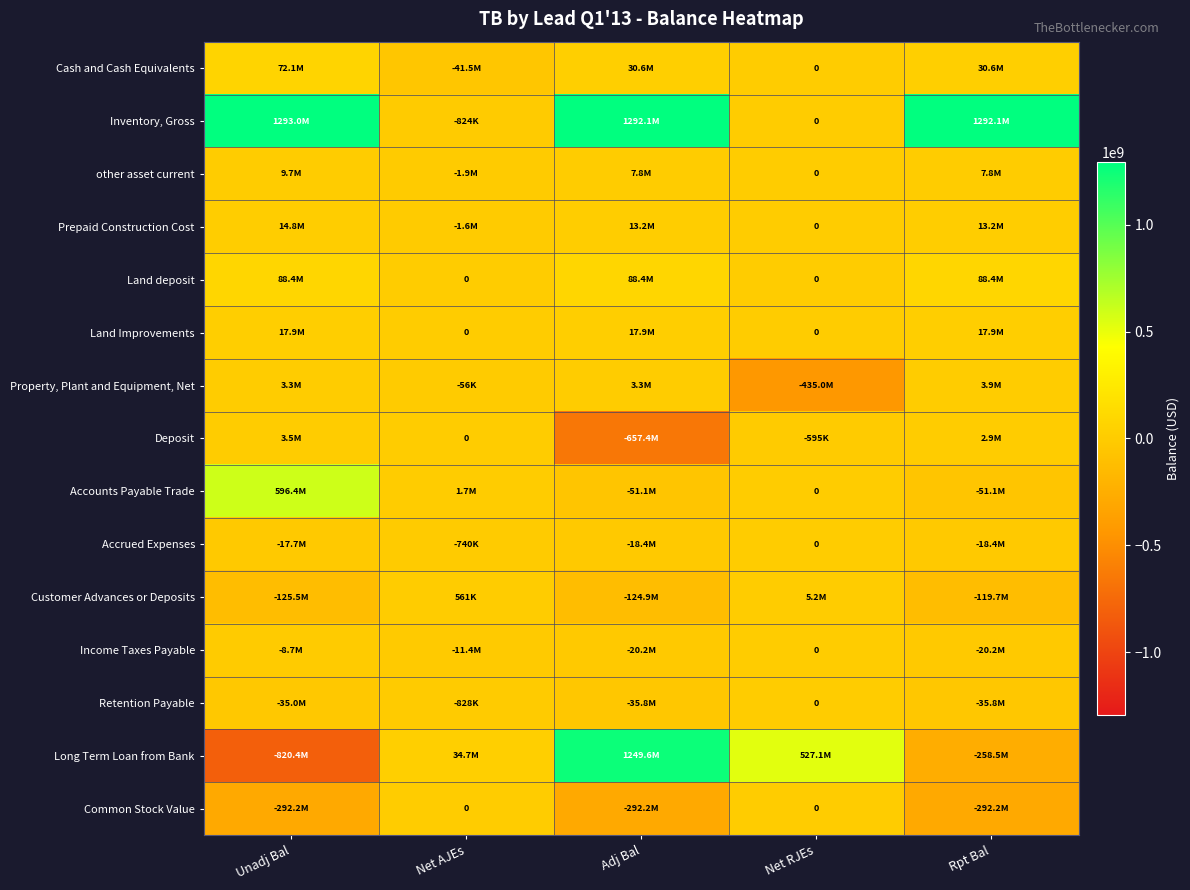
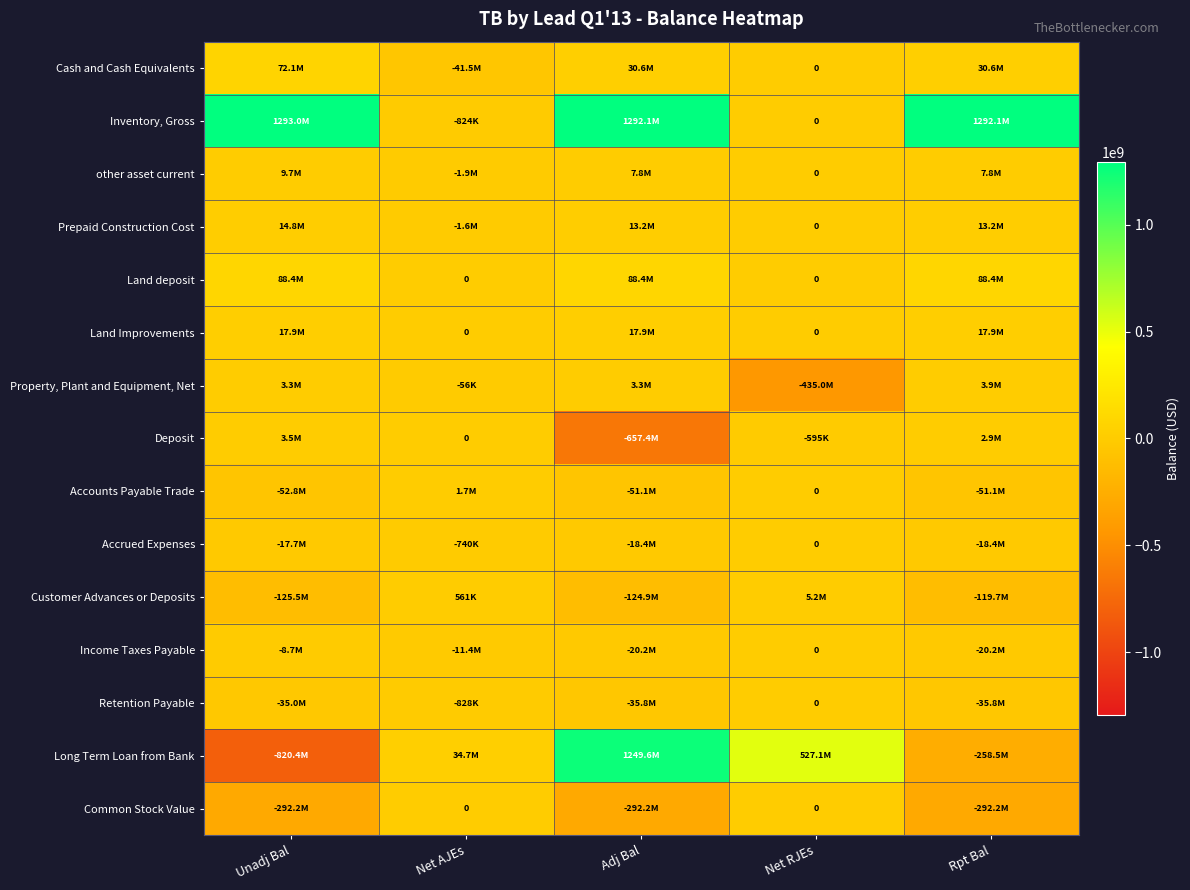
  {
    "Cash and Cash Equivalents": {
      "Unadj Bal": "72.1M",
      "Net AJEs": "-41.5M",
      "Adj Bal": "30.6M",
      "Net RJEs": "0",
      "Rpt Bal": "30.6M"
    },
    "Inventory, Gross": {
      "Unadj Bal": "1293.0M",
      "Net AJEs": "-824K",
      "Adj Bal": "1292.1M",
      "Net RJEs": "0",
      "Rpt Bal": "1292.1M"
    },
    "other asset current": {
      "Unadj Bal": "9.7M",
      "Net AJEs": "-1.9M",
      "Adj Bal": "7.8M",
      "Net RJEs": "0",
      "Rpt Bal": "7.8M"
    },
    "Prepaid Construction Cost": {
      "Unadj Bal": "14.8M",
      "Net AJEs": "-1.6M",
      "Adj Bal": "13.2M",
      "Net RJEs": "0",
      "Rpt Bal": "13.2M"
    },
    "Land deposit": {
      "Unadj Bal": "88.4M",
      "Net AJEs": "0",
      "Adj Bal": "88.4M",
      "Net RJEs": "0",
      "Rpt Bal": "88.4M"
    },
    "Land Improvements": {
      "Unadj Bal": "17.9M",
      "Net AJEs": "0",
      "Adj Bal": "17.9M",
      "Net RJEs": "0",
      "Rpt Bal": "17.9M"
    },
    "Property, Plant and Equipment, Net": {
      "Unadj Bal": "3.3M",
      "Net AJEs": "-56K",
      "Adj Bal": "3.3M",
      "Net RJEs": "-435.0M",
      "Rpt Bal": "3.9M"
    },
    "Deposit": {
      "Unadj Bal": "3.5M",
      "Net AJEs": "0",
      "Adj Bal": "-657.4M",
      "Net RJEs": "-595K",
      "Rpt Bal": "2.9M"
    },
    "Accounts Payable Trade": {
-     "Unadj Bal": "596.4M",
+     "Unadj Bal": "-52.8M",
      "Net AJEs": "1.7M",
      "Adj Bal": "-51.1M",
      "Net RJEs": "0",
      "Rpt Bal": "-51.1M"
    },
    "Accrued Expenses": {
      "Unadj Bal": "-17.7M",
      "Net AJEs": "-740K",
      "Adj Bal": "-18.4M",
      "Net RJEs": "0",
      "Rpt Bal": "-18.4M"
    },
    "Customer Advances or Deposits": {
      "Unadj Bal": "-125.5M",
      "Net AJEs": "561K",
      "Adj Bal": "-124.9M",
      "Net RJEs": "5.2M",
      "Rpt Bal": "-119.7M"
    },
    "Income Taxes Payable": {
      "Unadj Bal": "-8.7M",
      "Net AJEs": "-11.4M",
      "Adj Bal": "-20.2M",
      "Net RJEs": "0",
      "Rpt Bal": "-20.2M"
    },
    "Retention Payable": {
      "Unadj Bal": "-35.0M",
      "Net AJEs": "-828K",
      "Adj Bal": "-35.8M",
      "Net RJEs": "0",
      "Rpt Bal": "-35.8M"
    },
    "Long Term Loan from Bank": {
      "Unadj Bal": "-820.4M",
      "Net AJEs": "34.7M",
      "Adj Bal": "1249.6M",
      "Net RJEs": "527.1M",
      "Rpt Bal": "-258.5M"
    },
    "Common Stock Value": {
      "Unadj Bal": "-292.2M",
      "Net AJEs": "0",
      "Adj Bal": "-292.2M",
      "Net RJEs": "0",
      "Rpt Bal": "-292.2M"
    }
  }
